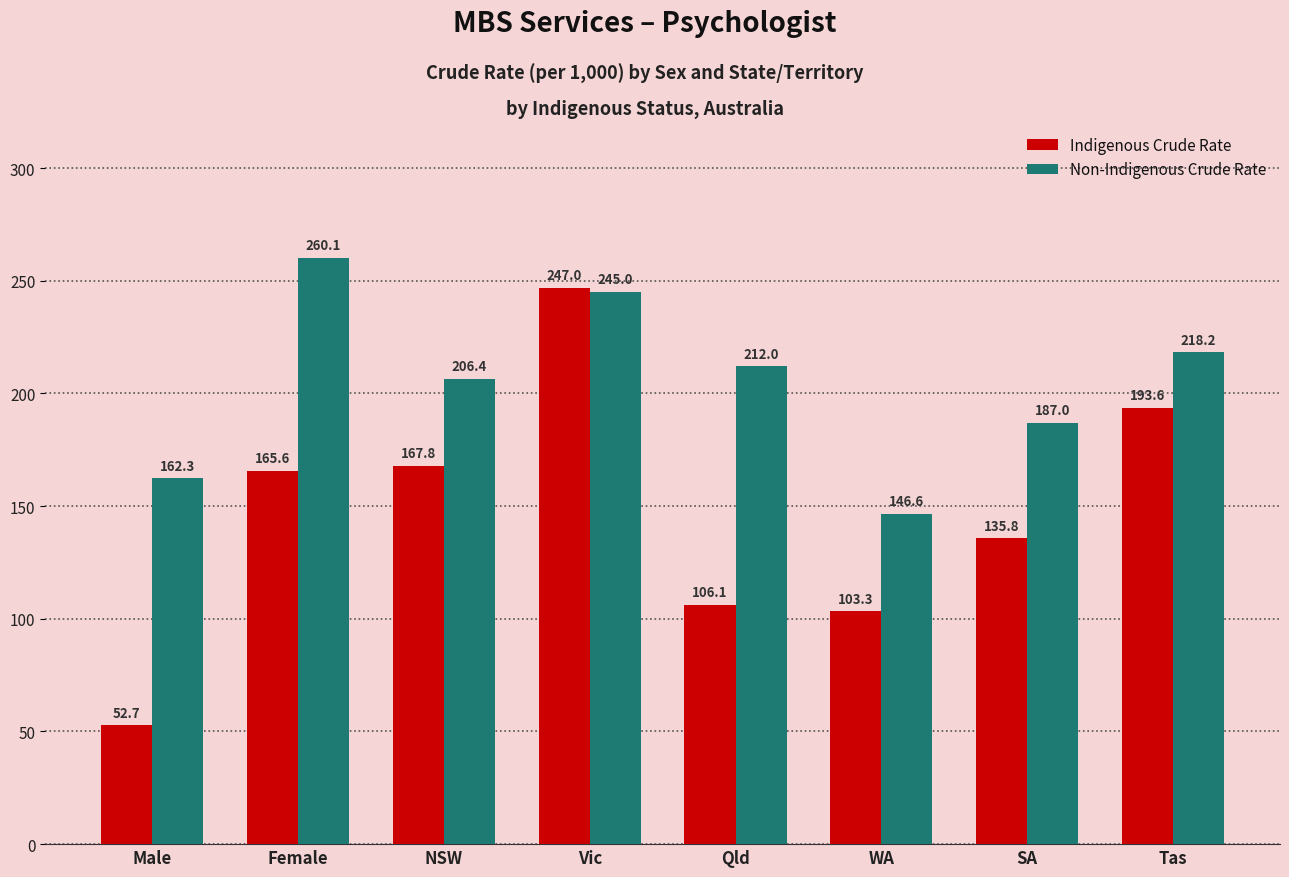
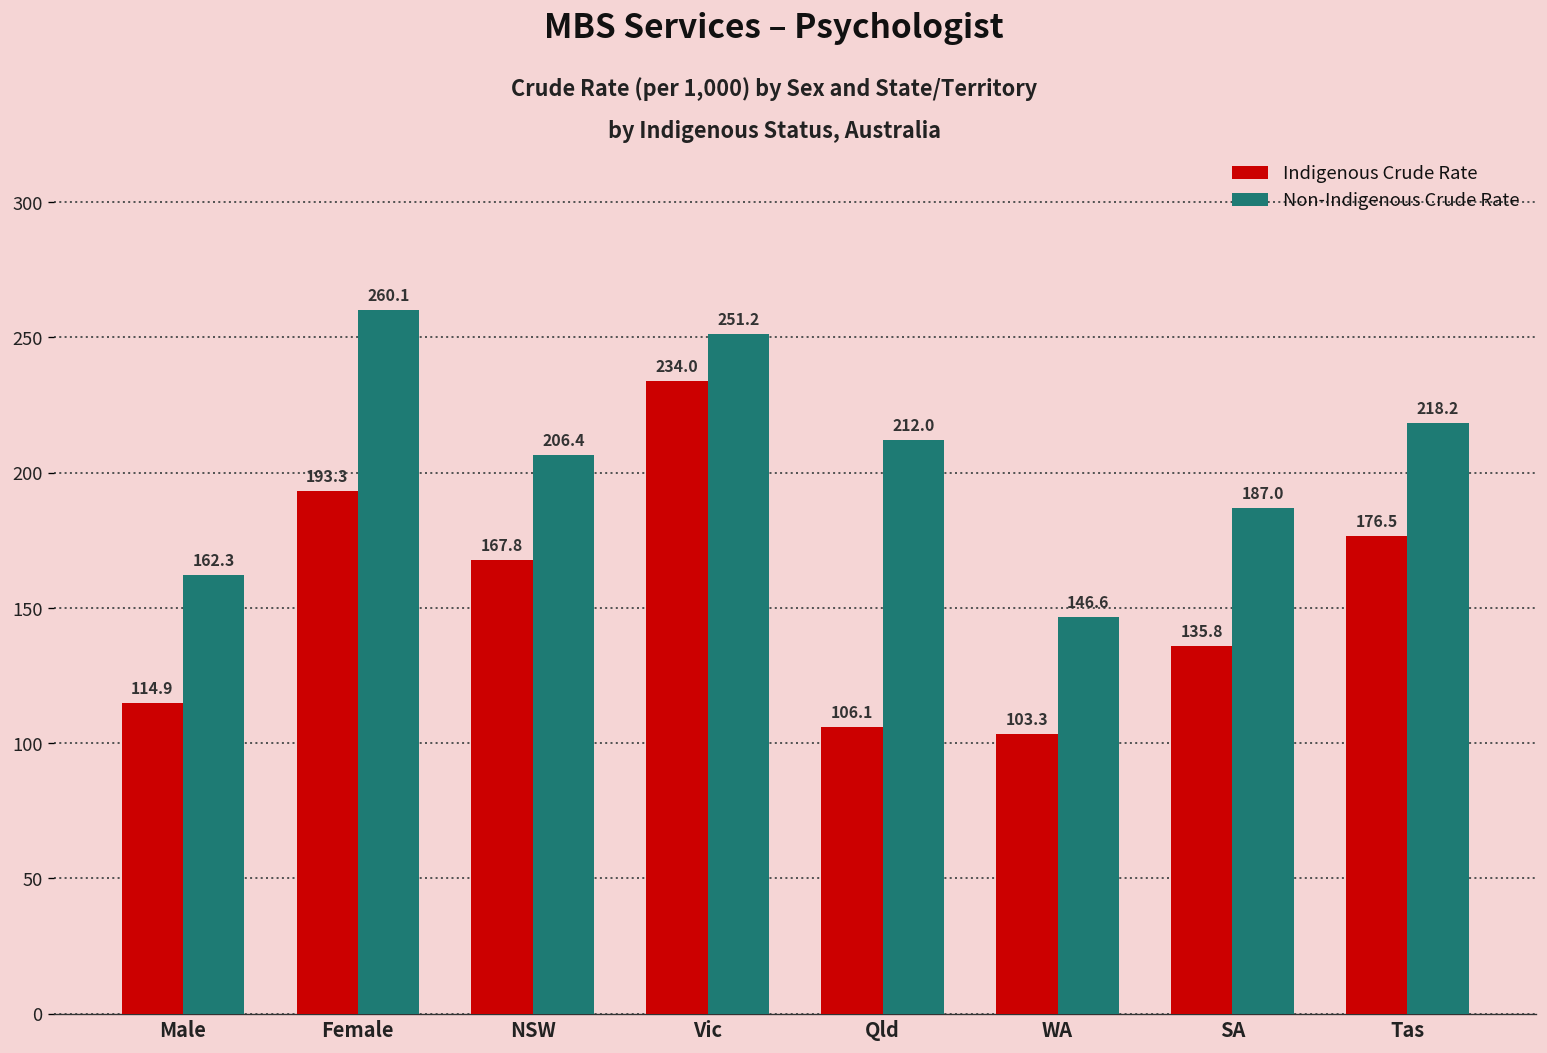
  {
    "Indigenous Crude Rate": {
-     "Male": 52.7,
-     "Female": 165.6,
+     "Male": 114.9,
+     "Female": 193.3,
      "NSW": 167.8,
-     "Vic": 247.0,
+     "Vic": 234.0,
      "Qld": 106.1,
      "WA": 103.3,
      "SA": 135.8,
-     "Tas": 193.6
+     "Tas": 176.5
    },
    "Non-Indigenous Crude Rate": {
      "Male": 162.3,
      "Female": 260.1,
      "NSW": 206.4,
-     "Vic": 245.0,
+     "Vic": 251.2,
      "Qld": 212.0,
      "WA": 146.6,
      "SA": 187.0,
      "Tas": 218.2
    }
  }
